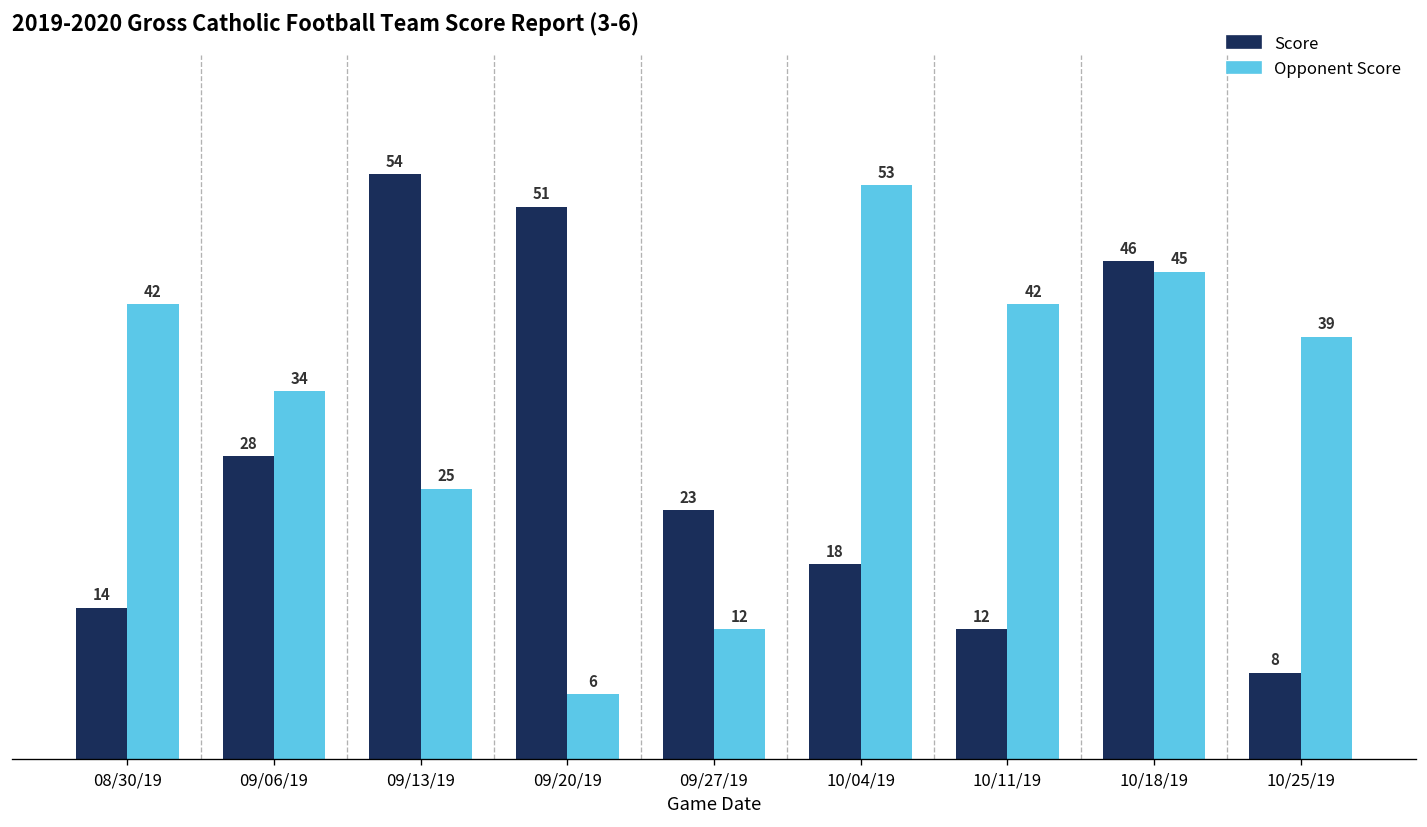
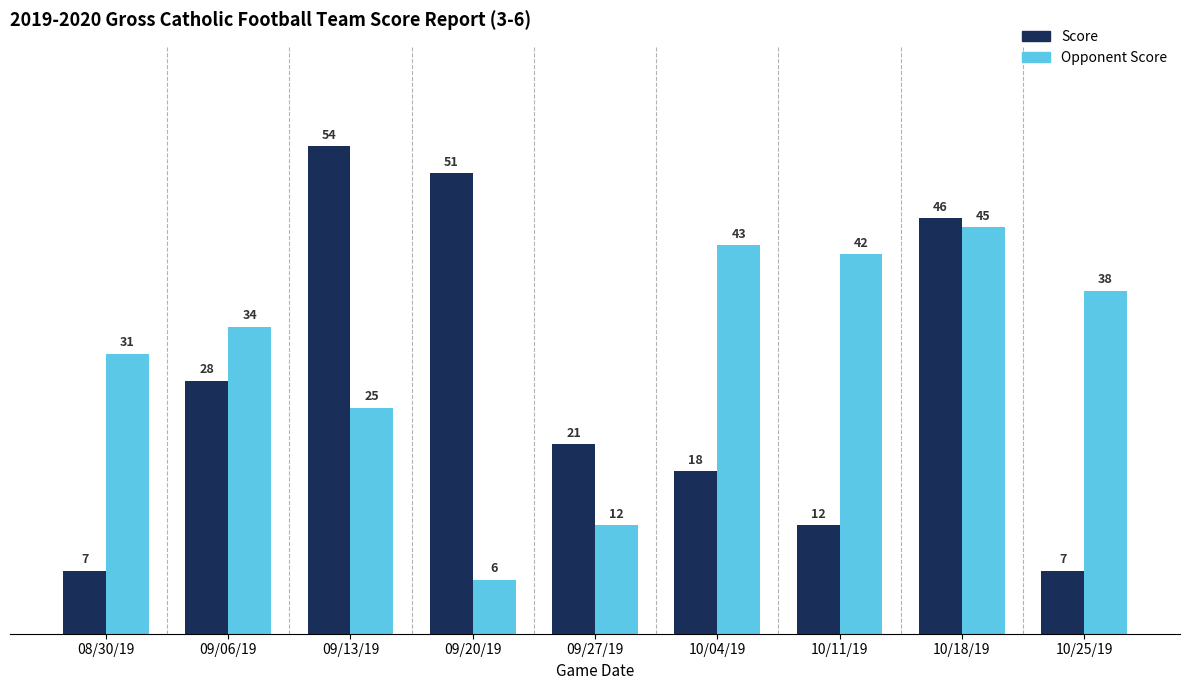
  {
    "Score": {
-     "08/30/19": 14,
+     "08/30/19": 7,
      "09/06/19": 28,
      "09/13/19": 54,
      "09/20/19": 51,
-     "09/27/19": 23,
+     "09/27/19": 21,
      "10/04/19": 18,
      "10/11/19": 12,
      "10/18/19": 46,
-     "10/25/19": 8
+     "10/25/19": 7
    },
    "Opponent Score": {
-     "08/30/19": 42,
+     "08/30/19": 31,
      "09/06/19": 34,
      "09/13/19": 25,
      "09/20/19": 6,
      "09/27/19": 12,
-     "10/04/19": 53,
+     "10/04/19": 43,
      "10/11/19": 42,
      "10/18/19": 45,
-     "10/25/19": 39
+     "10/25/19": 38
    }
  }
